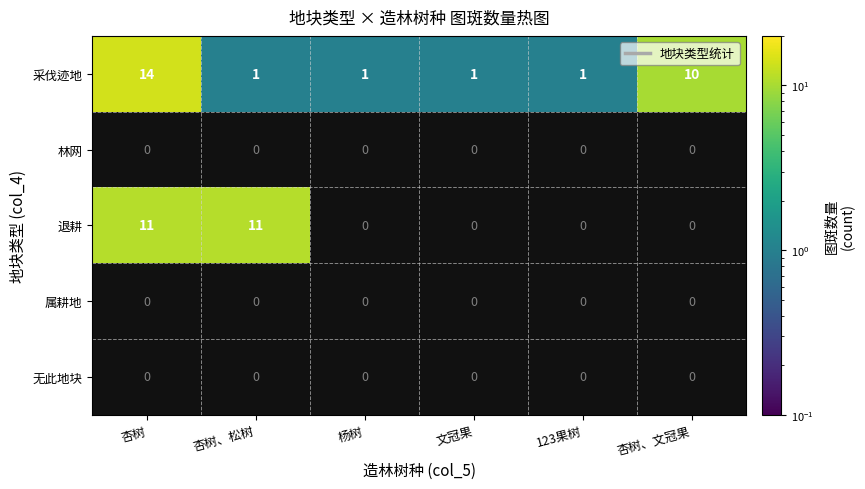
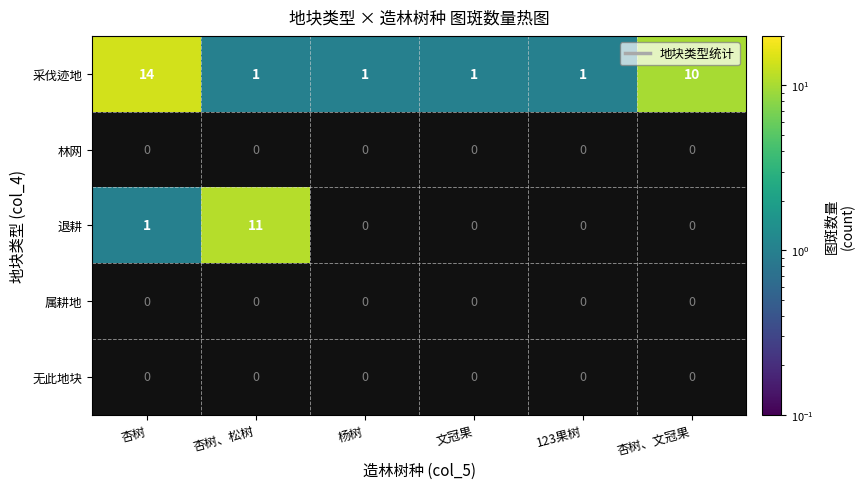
  {
    "采伐迹地": {
      "杏树": 14,
      "杏树、松树": 1,
      "杨树": 1,
      "文冠果": 1,
      "123果树": 1,
      "杏树、文冠果": 10
    },
    "林网": {
      "杏树": 0,
      "杏树、松树": 0,
      "杨树": 0,
      "文冠果": 0,
      "123果树": 0,
      "杏树、文冠果": 0
    },
    "退耕": {
-     "杏树": 11,
+     "杏树": 1,
      "杏树、松树": 11,
      "杨树": 0,
      "文冠果": 0,
      "123果树": 0,
      "杏树、文冠果": 0
    },
    "属耕地": {
      "杏树": 0,
      "杏树、松树": 0,
      "杨树": 0,
      "文冠果": 0,
      "123果树": 0,
      "杏树、文冠果": 0
    },
    "无此地块": {
      "杏树": 0,
      "杏树、松树": 0,
      "杨树": 0,
      "文冠果": 0,
      "123果树": 0,
      "杏树、文冠果": 0
    }
  }
